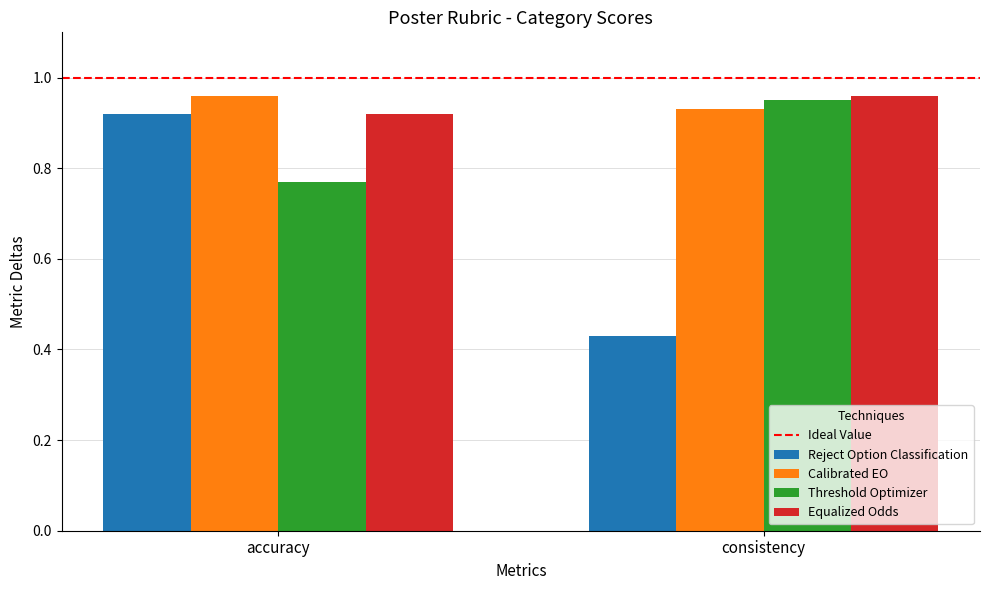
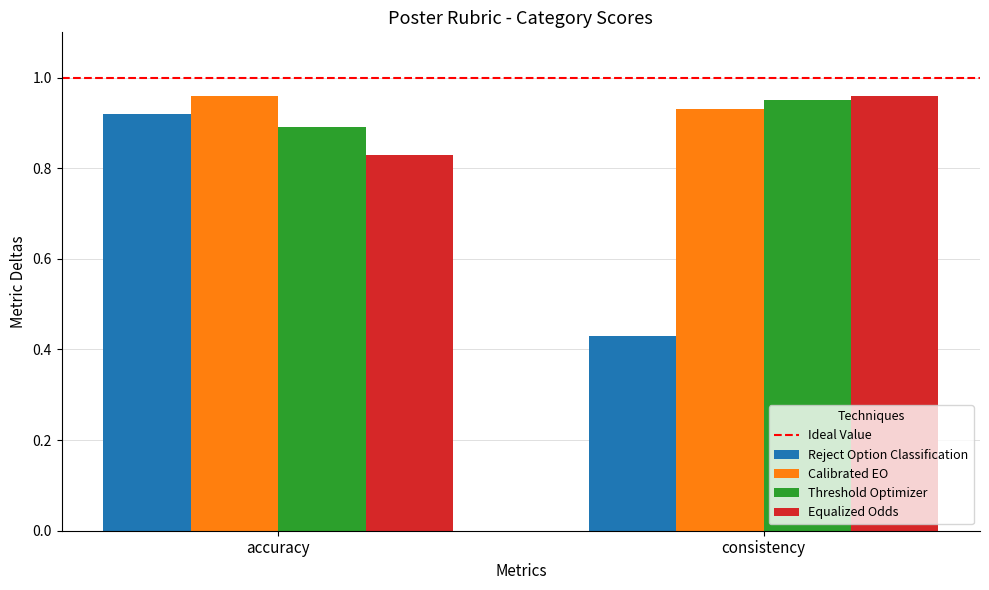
  {
    "Reject Option Classification": {
      "accuracy": 0.92,
      "consistency": 0.43
    },
    "Calibrated EO": {
      "accuracy": 0.96,
      "consistency": 0.93
    },
    "Threshold Optimizer": {
-     "accuracy": 0.77,
+     "accuracy": 0.89,
      "consistency": 0.95
    },
    "Equalized Odds": {
-     "accuracy": 0.92,
+     "accuracy": 0.83,
      "consistency": 0.96
    }
  }
